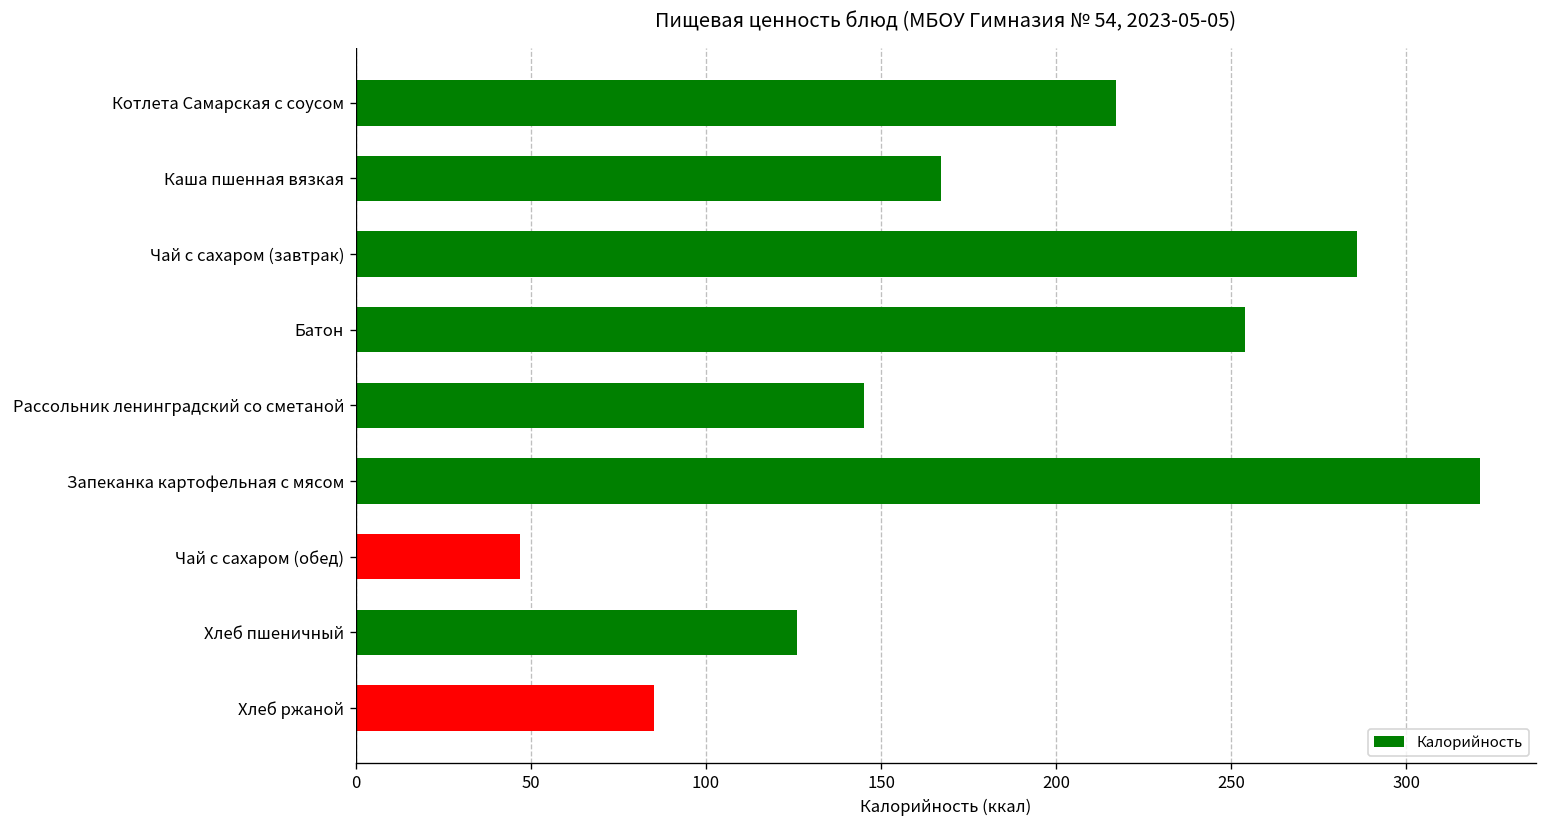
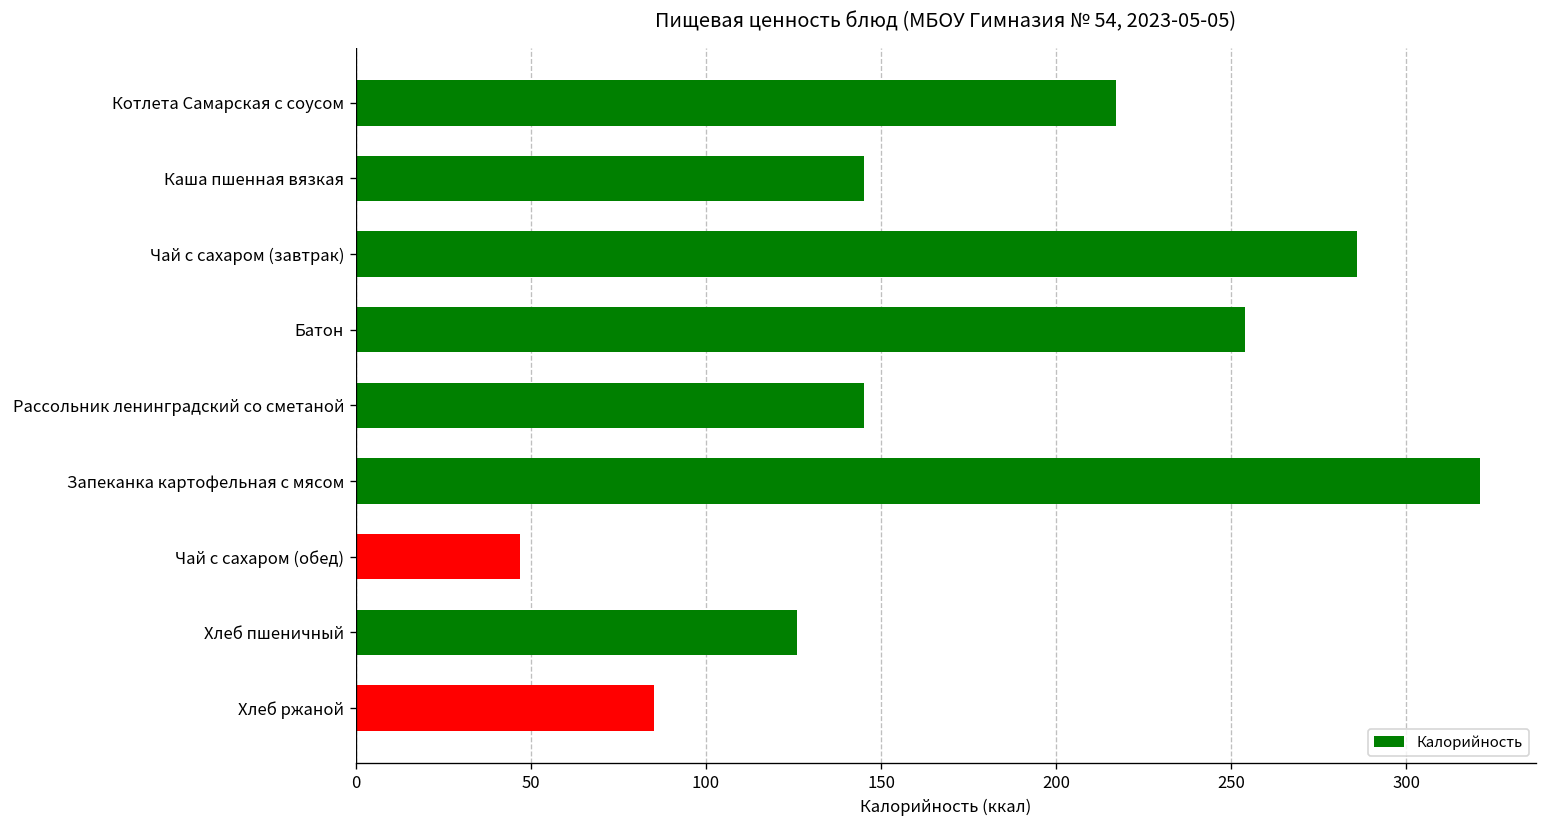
  {
    "Котлета Самарская с соусом": 217,
-   "Каша пшенная вязкая": 167,
+   "Каша пшенная вязкая": 145,
    "Чай с сахаром (завтрак)": 286,
    "Батон": 254,
    "Рассольник ленинградский со сметаной": 145,
    "Запеканка картофельная с мясом": 321,
    "Чай с сахаром (обед)": 47,
    "Хлеб пшеничный": 126,
    "Хлеб ржаной": 85
  }
